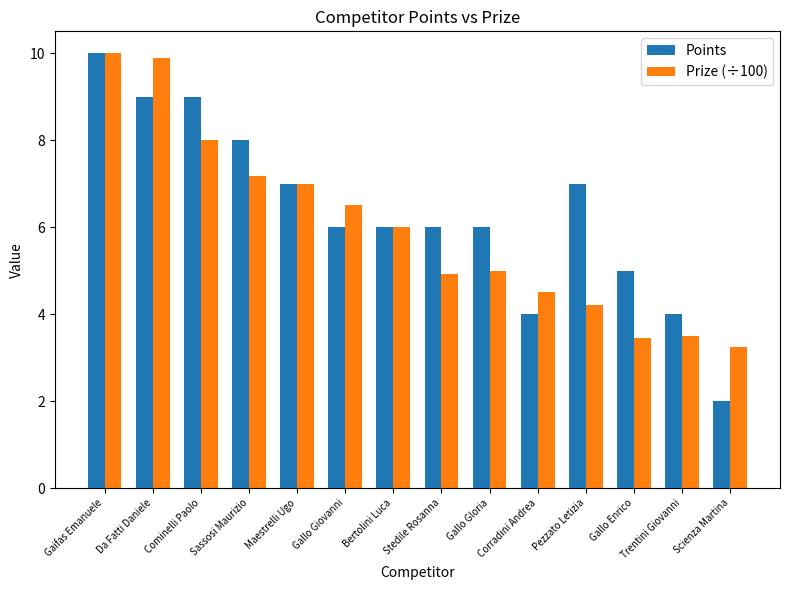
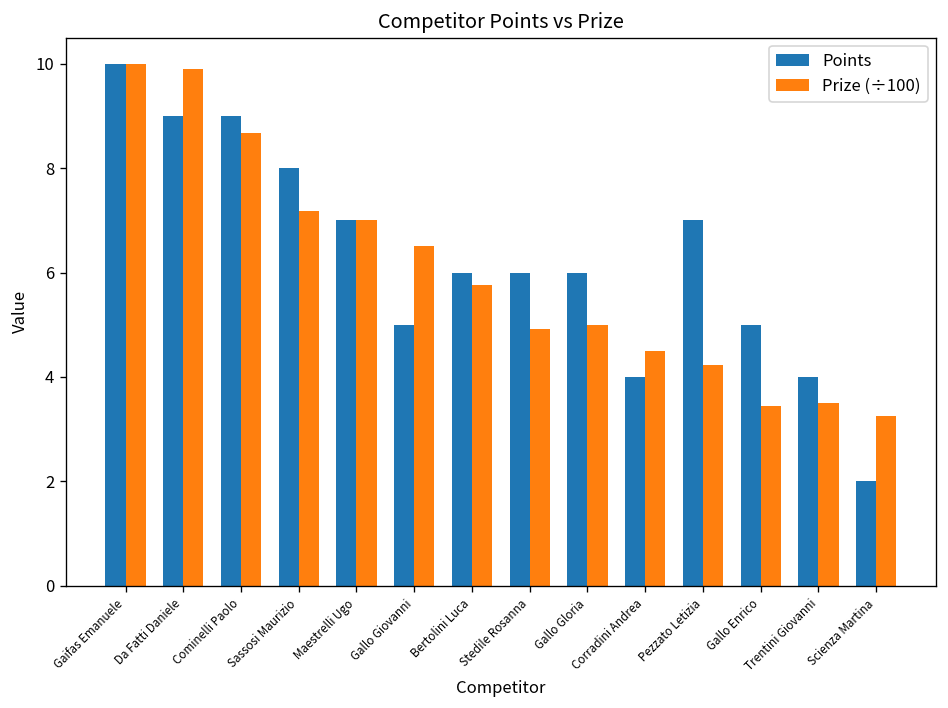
  {
    "Points": {
      "Gaifas Emanuele": 10,
      "Da Fatti Daniele": 9,
      "Cominelli Paolo": 9,
      "Sassosi Maurizio": 8,
      "Maestrelli Ugo": 7,
-     "Gallo Giovanni": 6,
+     "Gallo Giovanni": 5,
      "Bertolini Luca": 6,
      "Stedile Rosanna": 6,
      "Gallo Gloria": 6,
      "Corradini Andrea": 4,
      "Pezzato Letizia": 7,
      "Gallo Enrico": 5,
      "Trentini Giovanni": 4,
      "Scienza Martina": 2
    },
    "Prize (÷100)": {
      "Gaifas Emanuele": 10.0,
      "Da Fatti Daniele": 9.9,
-     "Cominelli Paolo": 8.0,
+     "Cominelli Paolo": 8.7,
      "Sassosi Maurizio": 7.2,
      "Maestrelli Ugo": 7.0,
      "Gallo Giovanni": 6.5,
-     "Bertolini Luca": 6.0,
+     "Bertolini Luca": 5.8,
      "Stedile Rosanna": 4.9,
      "Gallo Gloria": 5.0,
      "Corradini Andrea": 4.5,
      "Pezzato Letizia": 4.2,
      "Gallo Enrico": 3.5,
      "Trentini Giovanni": 3.5,
      "Scienza Martina": 3.3
    }
  }
